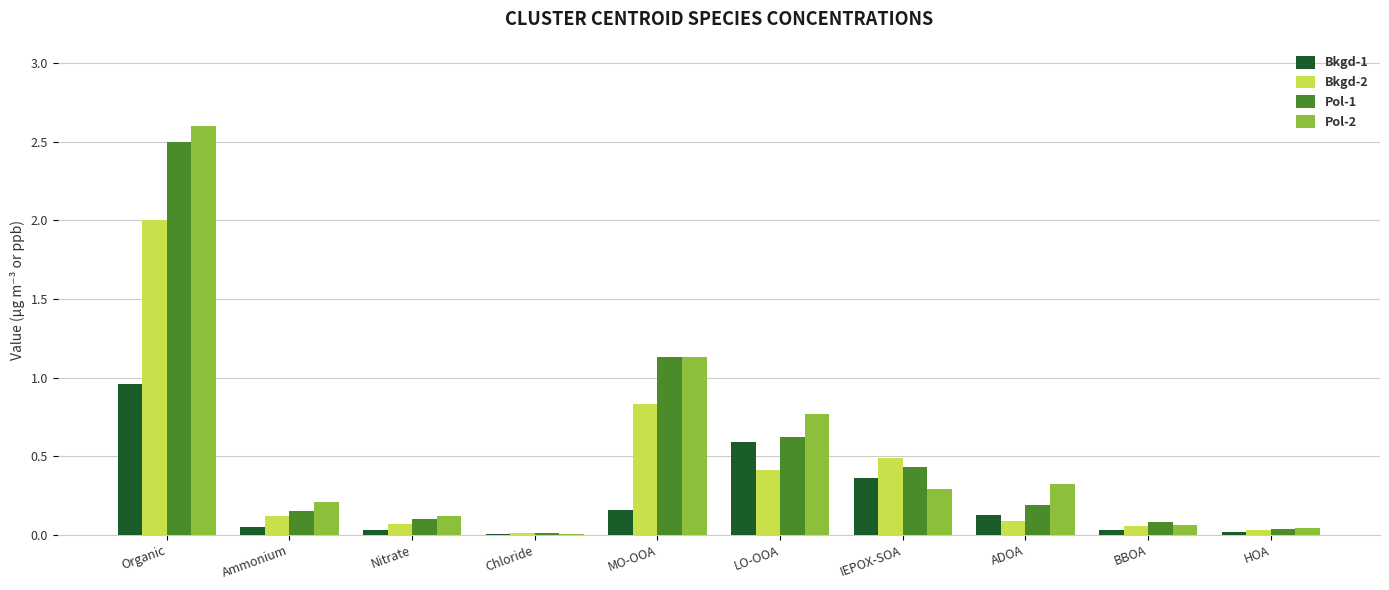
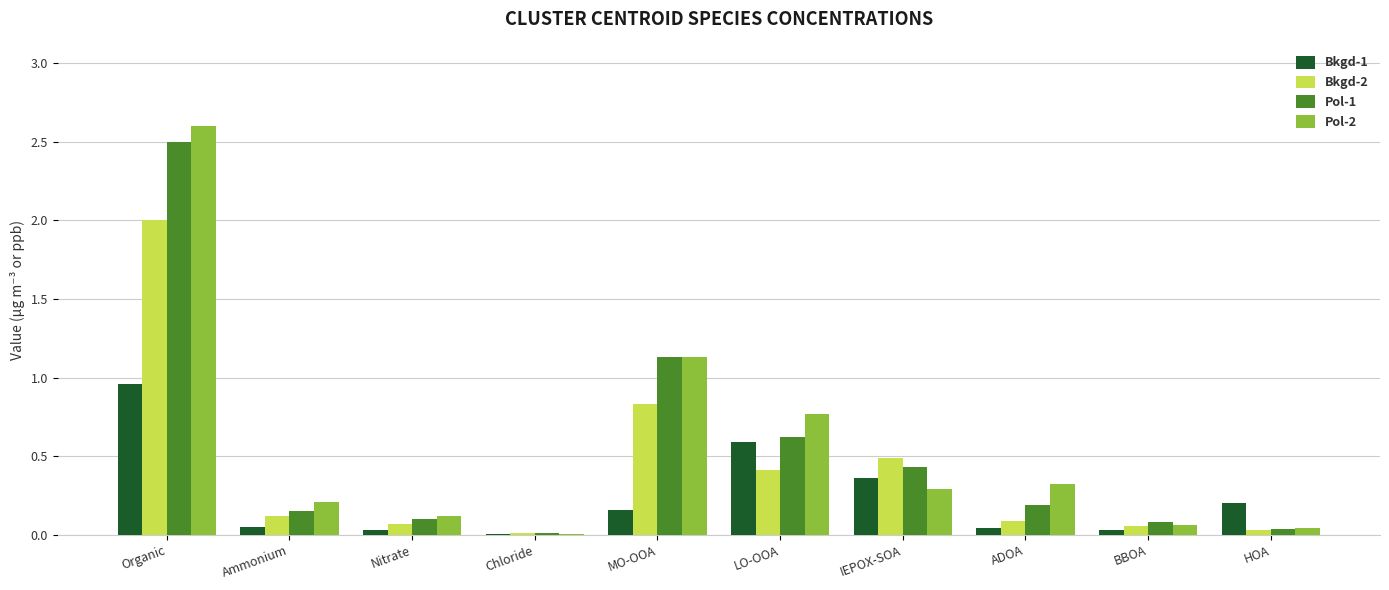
  {
    "Bkgd-1": {
      "Organic": 0.96,
      "Ammonium": 0.05,
      "Nitrate": 0.03,
      "MO-OOA": 0.16,
      "LO-OOA": 0.59,
      "IEPOX-SOA": 0.36,
-     "ADOA": 0.13,
+     "ADOA": 0.04,
      "BBOA": 0.03,
-     "HOA": 0.02
+     "HOA": 0.20
    },
    "Bkgd-2": {
      "Organic": 2.00,
      "Ammonium": 0.12,
      "Nitrate": 0.07,
      "MO-OOA": 0.83,
      "LO-OOA": 0.41,
      "IEPOX-SOA": 0.49,
      "ADOA": 0.09,
      "BBOA": 0.05,
      "HOA": 0.03
    },
    "Pol-1": {
      "Organic": 2.50,
      "Ammonium": 0.15,
      "Nitrate": 0.10,
      "MO-OOA": 1.13,
      "LO-OOA": 0.62,
      "IEPOX-SOA": 0.43,
      "ADOA": 0.19,
      "BBOA": 0.08,
      "HOA": 0.04
    },
    "Pol-2": {
      "Organic": 2.60,
      "Ammonium": 0.21,
      "Nitrate": 0.12,
      "MO-OOA": 1.13,
      "LO-OOA": 0.77,
      "IEPOX-SOA": 0.29,
      "ADOA": 0.32,
      "BBOA": 0.06,
      "HOA": 0.04
    }
  }
